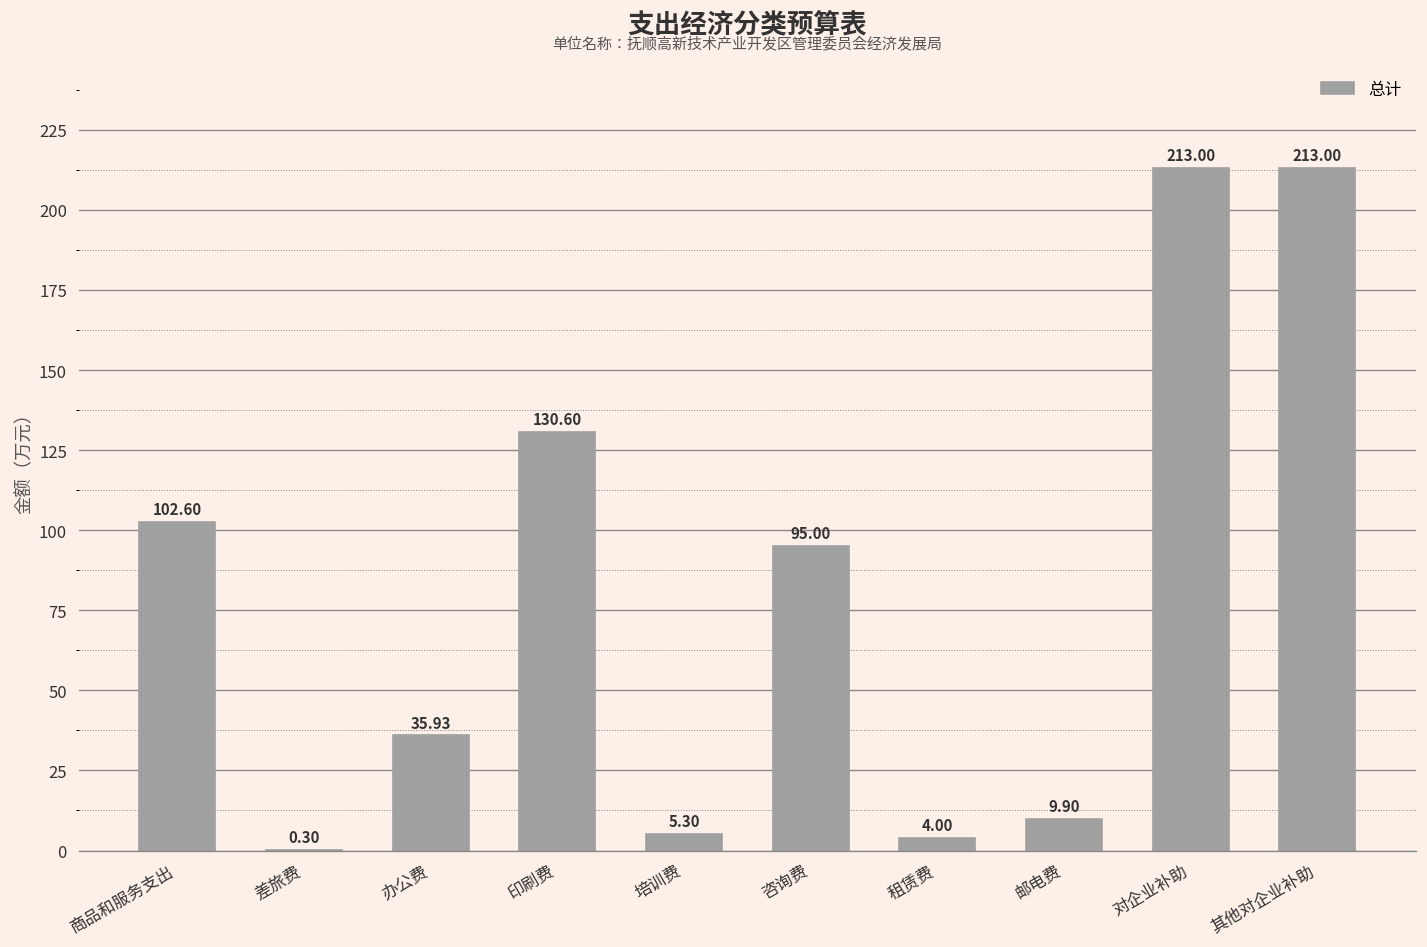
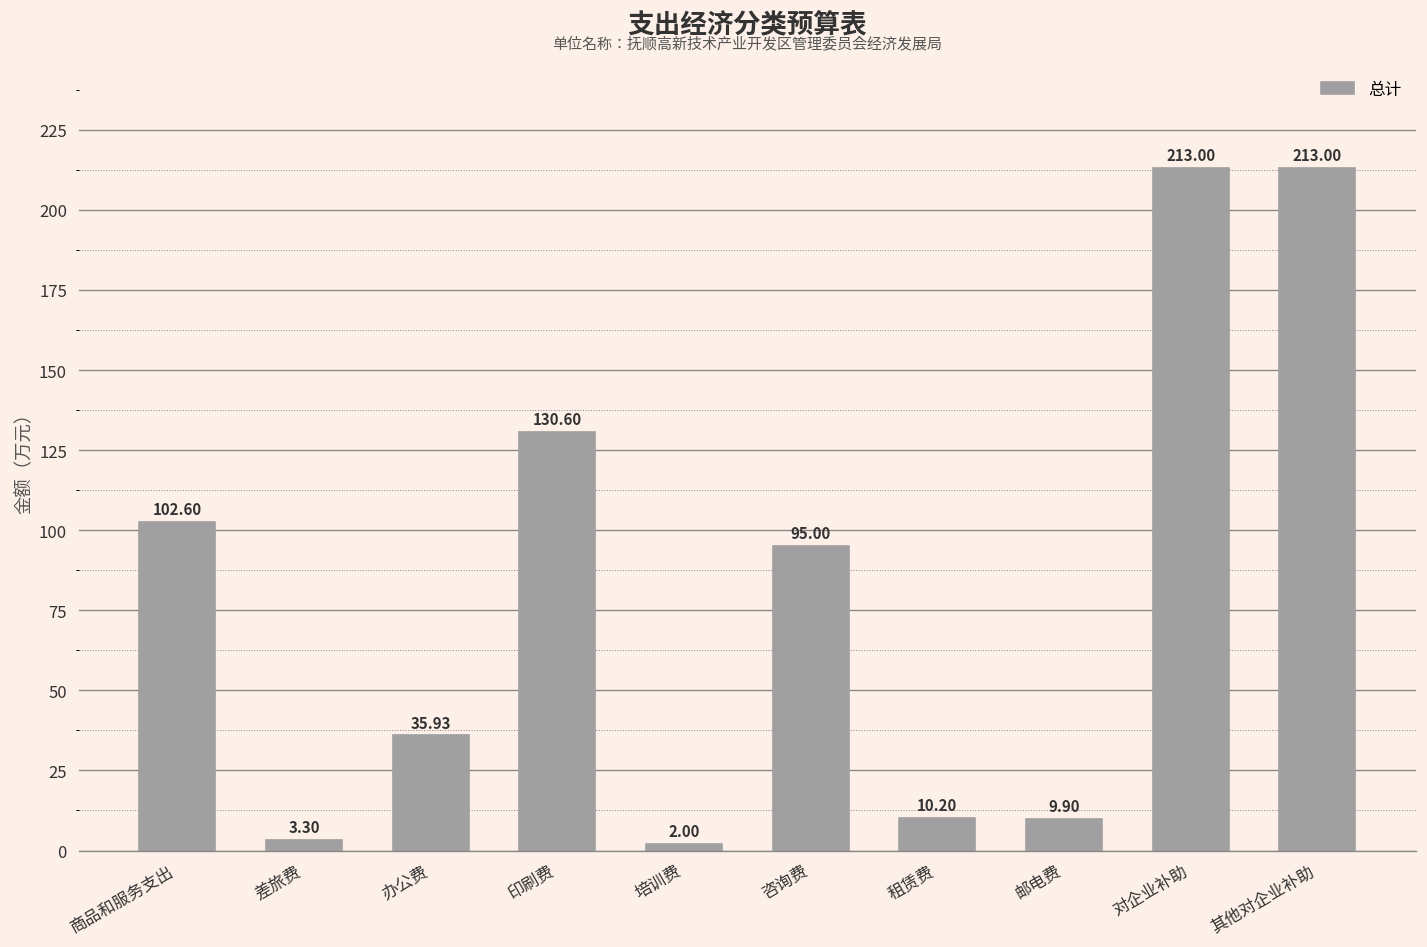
  {
    "商品和服务支出": 102.60,
-   "差旅费": 0.30,
+   "差旅费": 3.30,
    "办公费": 35.93,
    "印刷费": 130.60,
-   "培训费": 5.30,
+   "培训费": 2.00,
    "咨询费": 95.00,
-   "租赁费": 4.00,
+   "租赁费": 10.20,
    "邮电费": 9.90,
    "对企业补助": 213.00,
    "其他对企业补助": 213.00
  }
